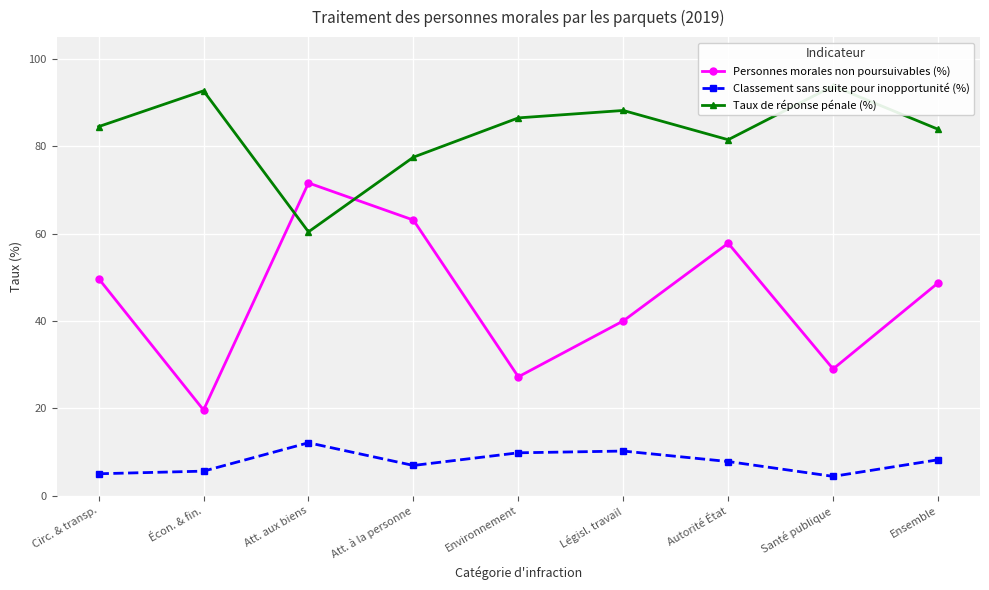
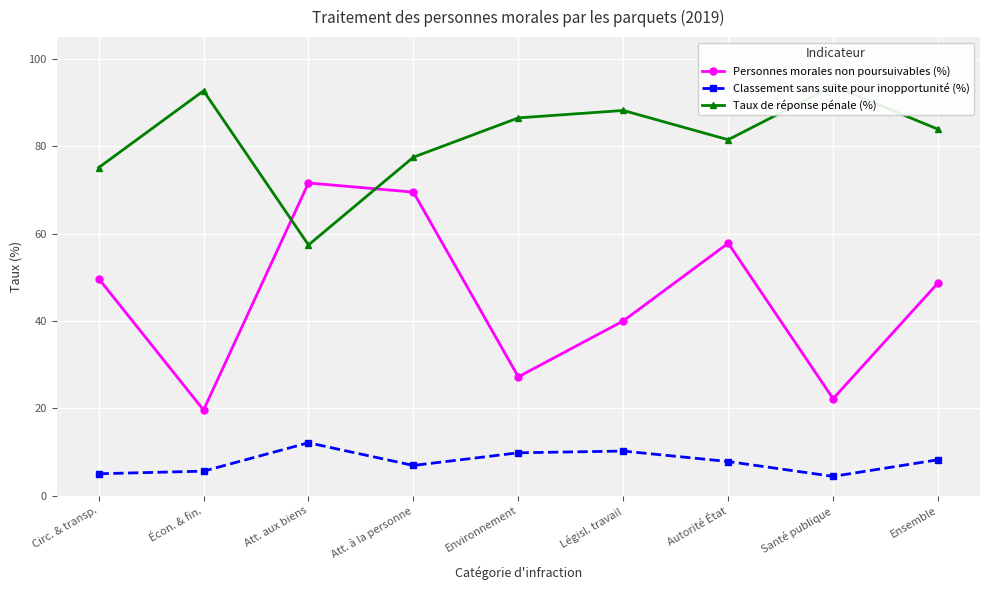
  {
    "Personnes morales non poursuivables (%)": {
      "Circ. & transp.": 50,
      "Écon. & fin.": 20,
      "Att. aux biens": 72,
-     "Att. à la personne": 63,
+     "Att. à la personne": 70,
      "Environnement": 27,
      "Législ. travail": 40,
      "Autorité État": 58,
-     "Santé publique": 29,
+     "Santé publique": 22,
      "Ensemble": 49
    },
    "Classement sans suite pour inopportunité (%)": {
      "Circ. & transp.": 5,
      "Écon. & fin.": 6,
      "Att. aux biens": 12,
      "Att. à la personne": 7,
      "Environnement": 10,
      "Législ. travail": 10,
      "Autorité État": 8,
      "Santé publique": 4,
      "Ensemble": 8
    },
    "Taux de réponse pénale (%)": {
-     "Circ. & transp.": 85,
+     "Circ. & transp.": 75,
      "Écon. & fin.": 93,
-     "Att. aux biens": 60,
+     "Att. aux biens": 57,
      "Att. à la personne": 78,
      "Environnement": 87,
      "Législ. travail": 88,
      "Autorité État": 82,
      "Ensemble": 84
    }
  }
